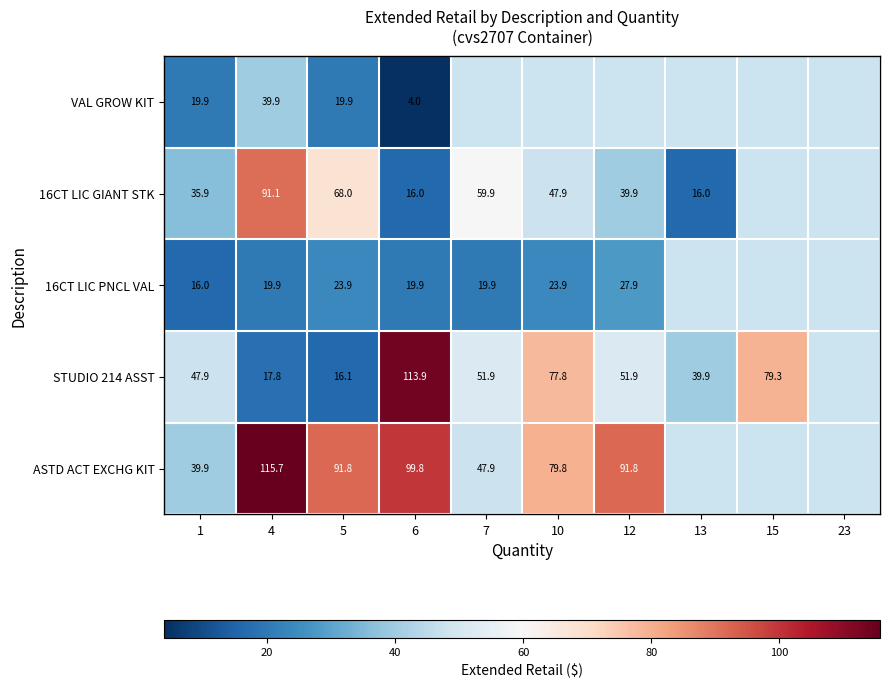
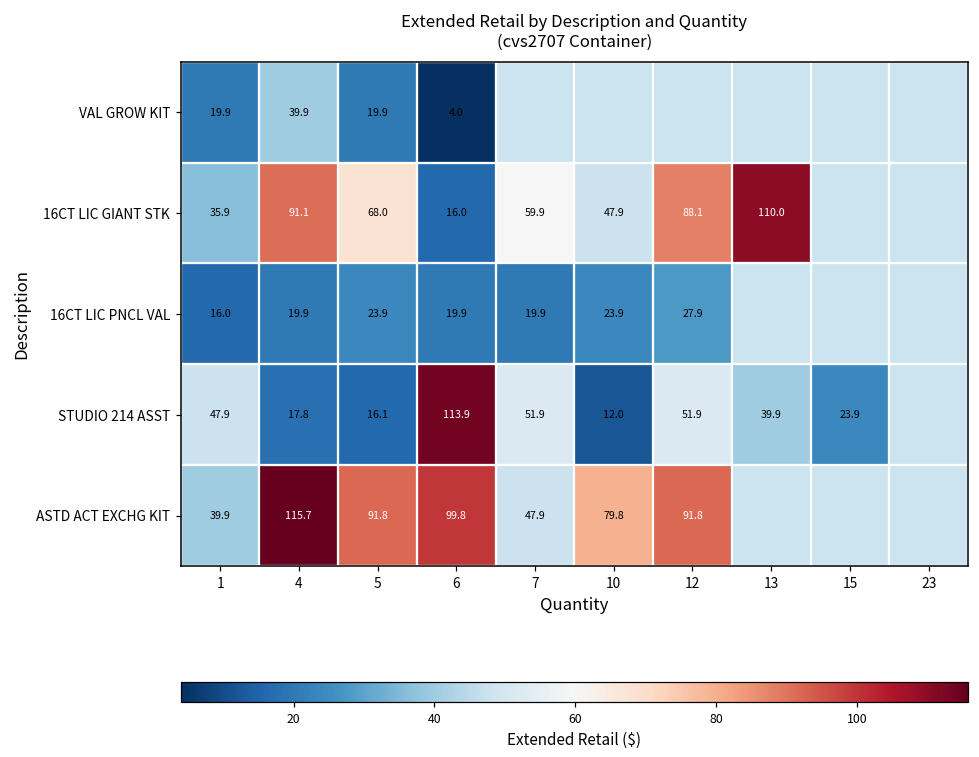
  {
    "VAL GROW KIT": {
      "1": 19.9,
      "4": 39.9,
      "5": 19.9,
      "6": 4.0
    },
    "16CT LIC GIANT STK": {
      "1": 35.9,
      "4": 91.1,
      "5": 68.0,
      "6": 16.0,
      "7": 59.9,
      "10": 47.9,
-     "12": 39.9,
-     "13": 16.0
+     "12": 88.1,
+     "13": 110.0
    },
    "16CT LIC PNCL VAL": {
      "1": 16.0,
      "4": 19.9,
      "5": 23.9,
      "6": 19.9,
      "7": 19.9,
      "10": 23.9,
      "12": 27.9
    },
    "STUDIO 214 ASST": {
      "1": 47.9,
      "4": 17.8,
      "5": 16.1,
      "6": 113.9,
      "7": 51.9,
-     "10": 77.8,
+     "10": 12.0,
      "12": 51.9,
      "13": 39.9,
-     "15": 79.3
+     "15": 23.9
    },
    "ASTD ACT EXCHG KIT": {
      "1": 39.9,
      "4": 115.7,
      "5": 91.8,
      "6": 99.8,
      "7": 47.9,
      "10": 79.8,
      "12": 91.8
    }
  }
